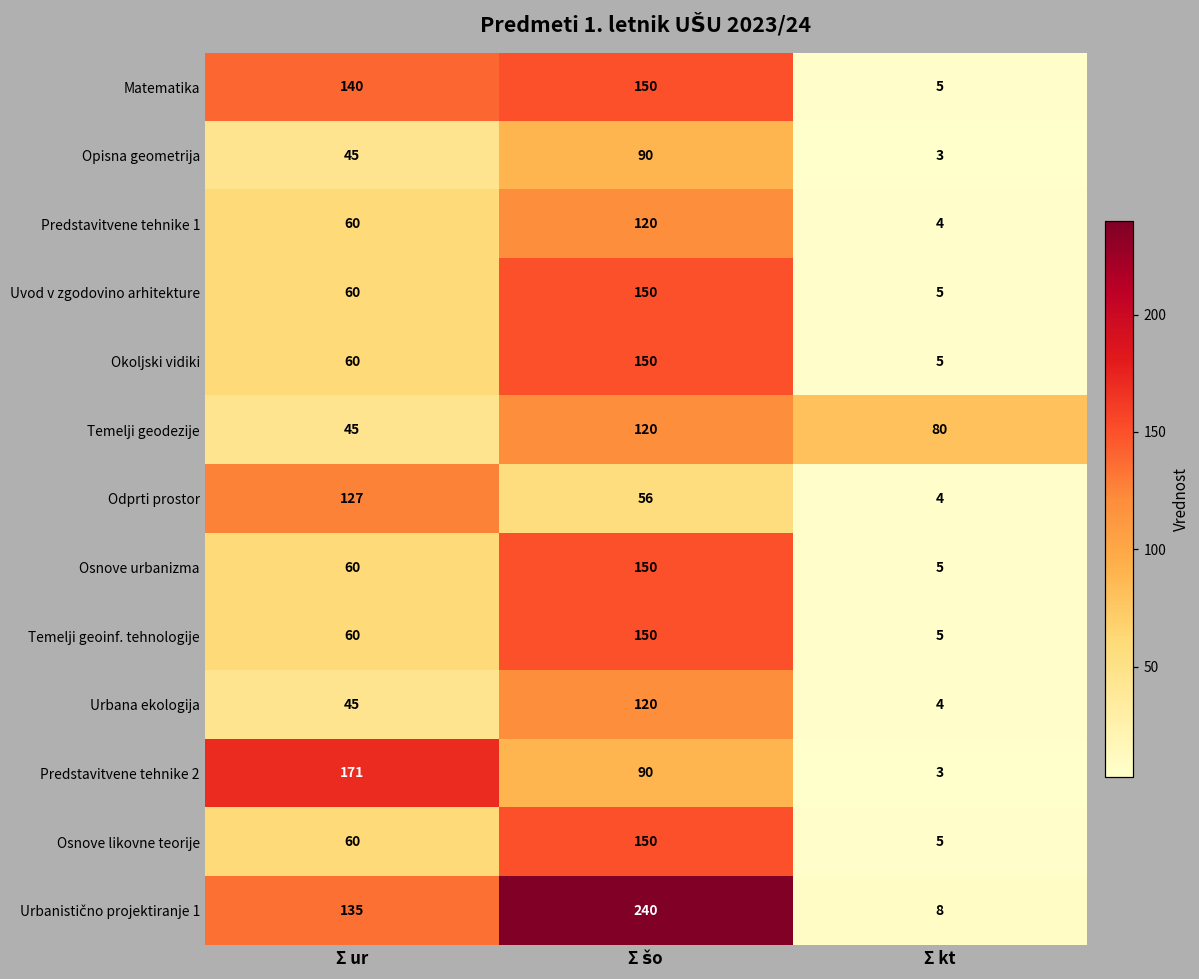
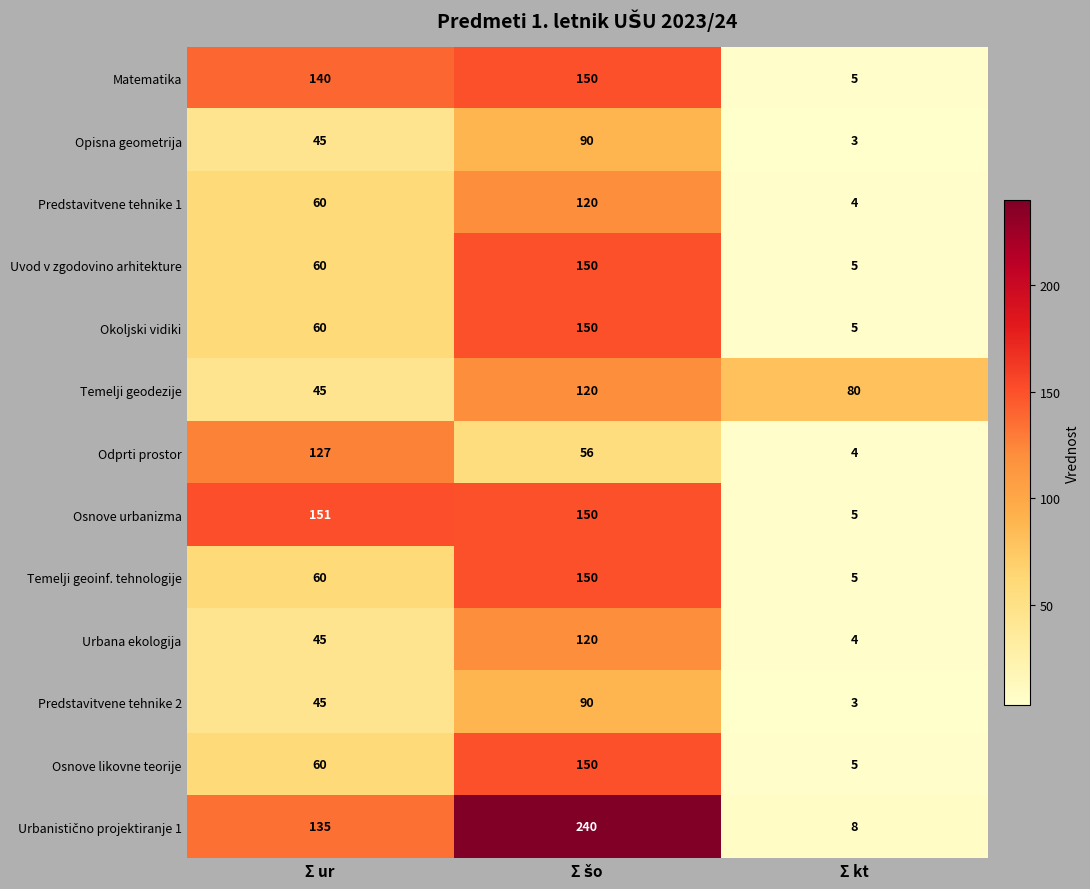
  {
    "Matematika": {
      "Σ ur": 140,
      "Σ šo": 150,
      "Σ kt": 5
    },
    "Opisna geometrija": {
      "Σ ur": 45,
      "Σ šo": 90,
      "Σ kt": 3
    },
    "Predstavitvene tehnike 1": {
      "Σ ur": 60,
      "Σ šo": 120,
      "Σ kt": 4
    },
    "Uvod v zgodovino arhitekture": {
      "Σ ur": 60,
      "Σ šo": 150,
      "Σ kt": 5
    },
    "Okoljski vidiki": {
      "Σ ur": 60,
      "Σ šo": 150,
      "Σ kt": 5
    },
    "Temelji geodezije": {
      "Σ ur": 45,
      "Σ šo": 120,
      "Σ kt": 80
    },
    "Odprti prostor": {
      "Σ ur": 127,
      "Σ šo": 56,
      "Σ kt": 4
    },
    "Osnove urbanizma": {
-     "Σ ur": 60,
+     "Σ ur": 151,
      "Σ šo": 150,
      "Σ kt": 5
    },
    "Temelji geoinf. tehnologije": {
      "Σ ur": 60,
      "Σ šo": 150,
      "Σ kt": 5
    },
    "Urbana ekologija": {
      "Σ ur": 45,
      "Σ šo": 120,
      "Σ kt": 4
    },
    "Predstavitvene tehnike 2": {
-     "Σ ur": 171,
+     "Σ ur": 45,
      "Σ šo": 90,
      "Σ kt": 3
    },
    "Osnove likovne teorije": {
      "Σ ur": 60,
      "Σ šo": 150,
      "Σ kt": 5
    },
    "Urbanistično projektiranje 1": {
      "Σ ur": 135,
      "Σ šo": 240,
      "Σ kt": 8
    }
  }
